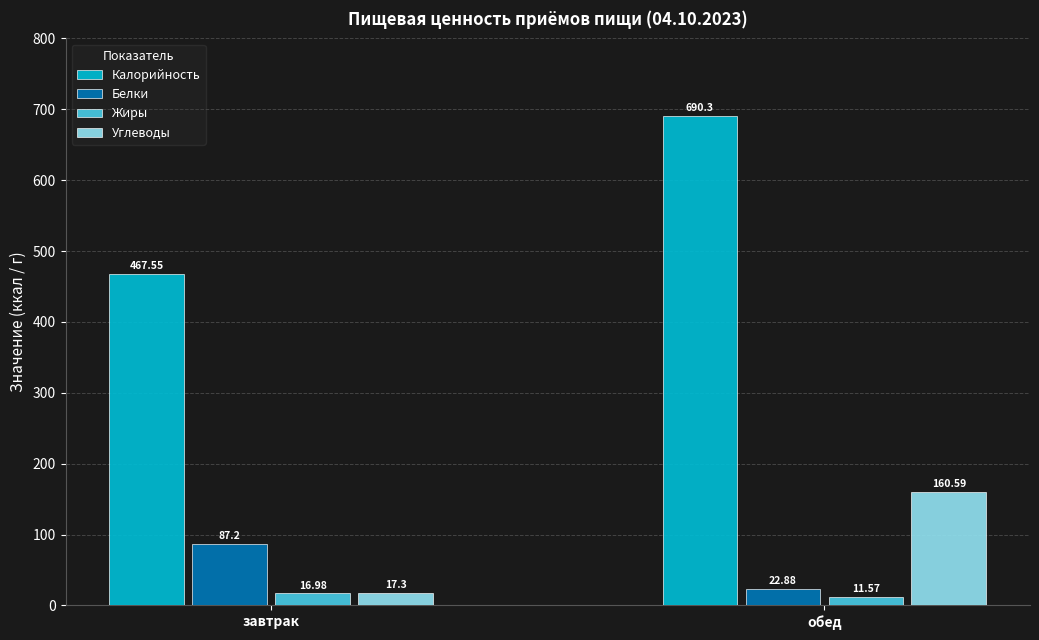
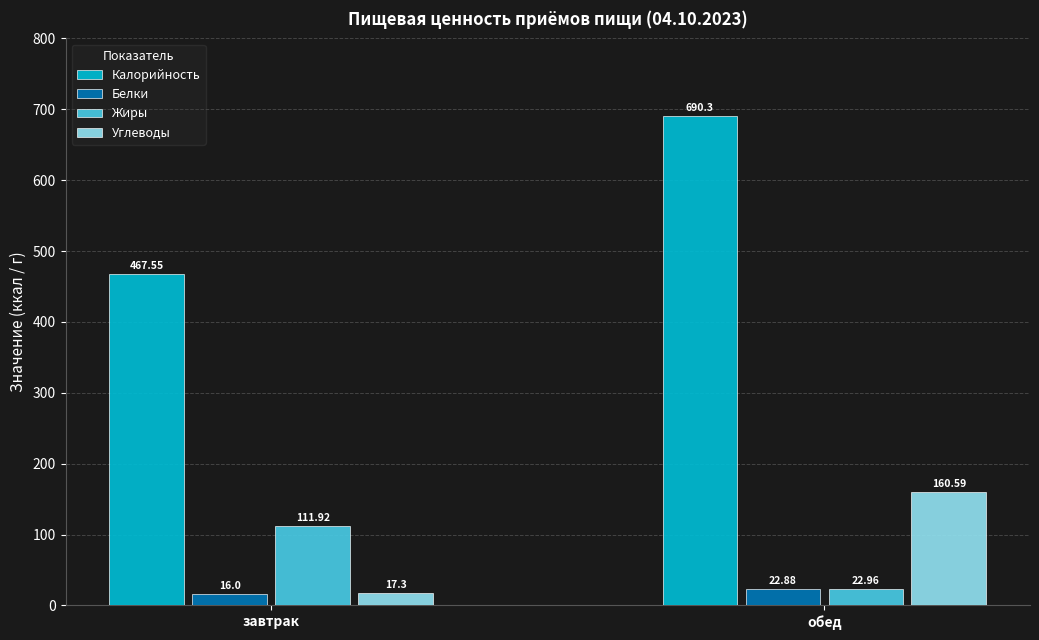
  {
    "Калорийность": {
      "завтрак": 467.55,
      "обед": 690.3
    },
    "Белки": {
-     "завтрак": 87.2,
+     "завтрак": 16.0,
      "обед": 22.88
    },
    "Жиры": {
-     "завтрак": 16.98,
-     "обед": 11.57
+     "завтрак": 111.92,
+     "обед": 22.96
    },
    "Углеводы": {
      "завтрак": 17.3,
      "обед": 160.59
    }
  }
